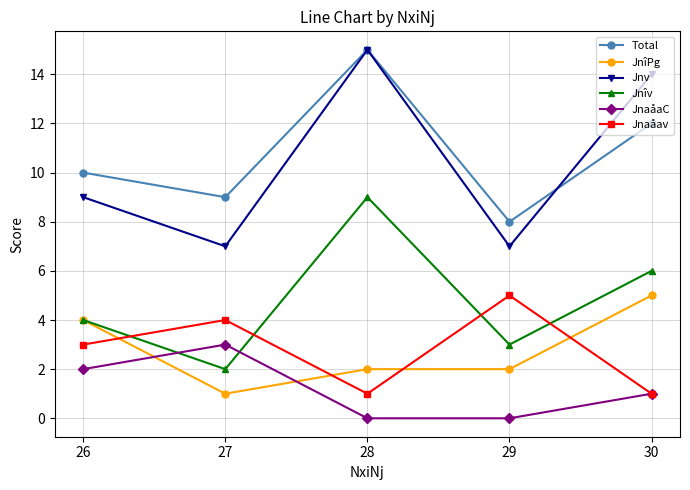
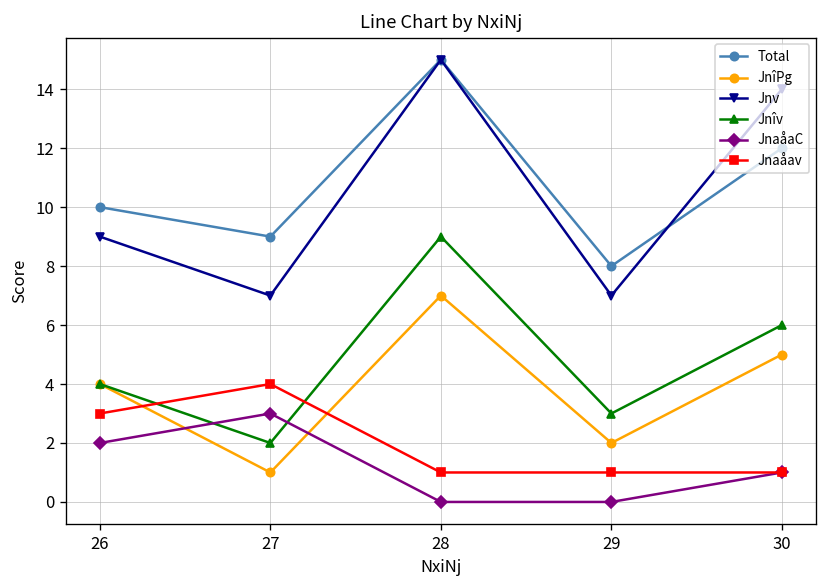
  {
    "Total": {
      "26": 10,
      "27": 9,
      "29": 8
    },
    "JnîPg": {
      "27": 1,
-     "28": 2,
+     "28": 7,
      "29": 2,
      "30": 5
    },
    "Jnv": {
      "26": 9,
      "27": 7,
      "29": 7
    },
    "Jnîv": {
      "27": 2,
      "28": 9,
      "29": 3,
      "30": 6
    },
    "JnaåaC": {
      "26": 2,
      "27": 3,
      "28": 0,
      "29": 0
    },
    "Jnaåav": {
      "26": 3,
      "27": 4,
      "28": 1,
-     "29": 5
+     "29": 1
    }
  }
